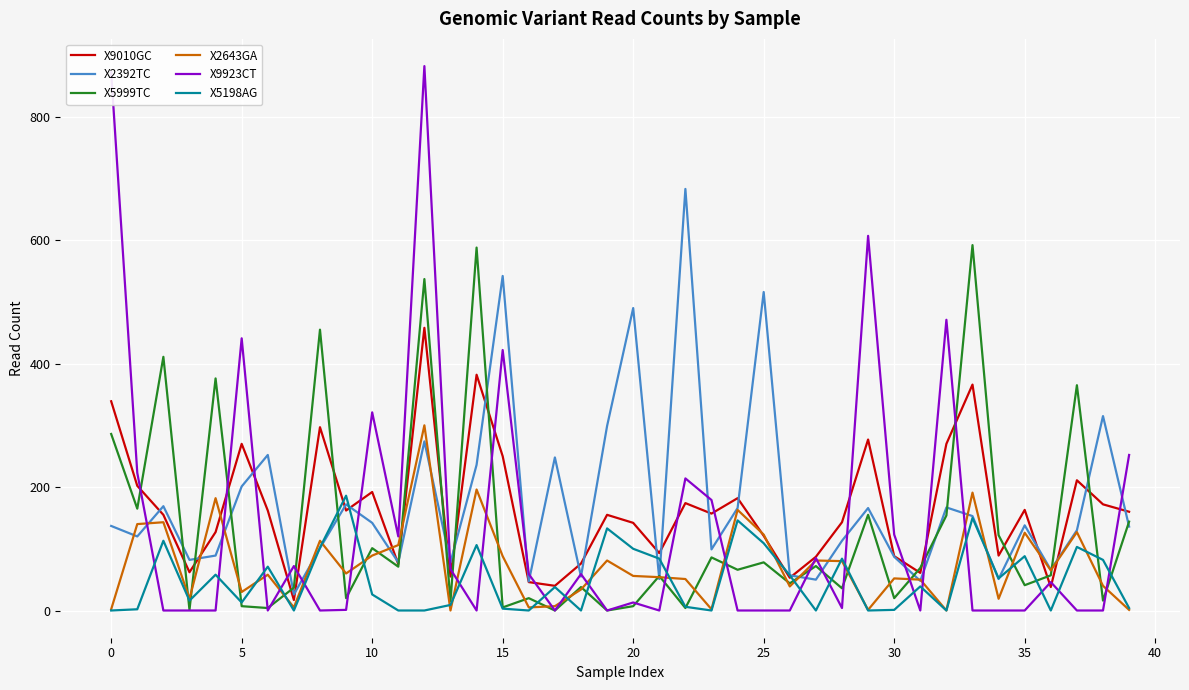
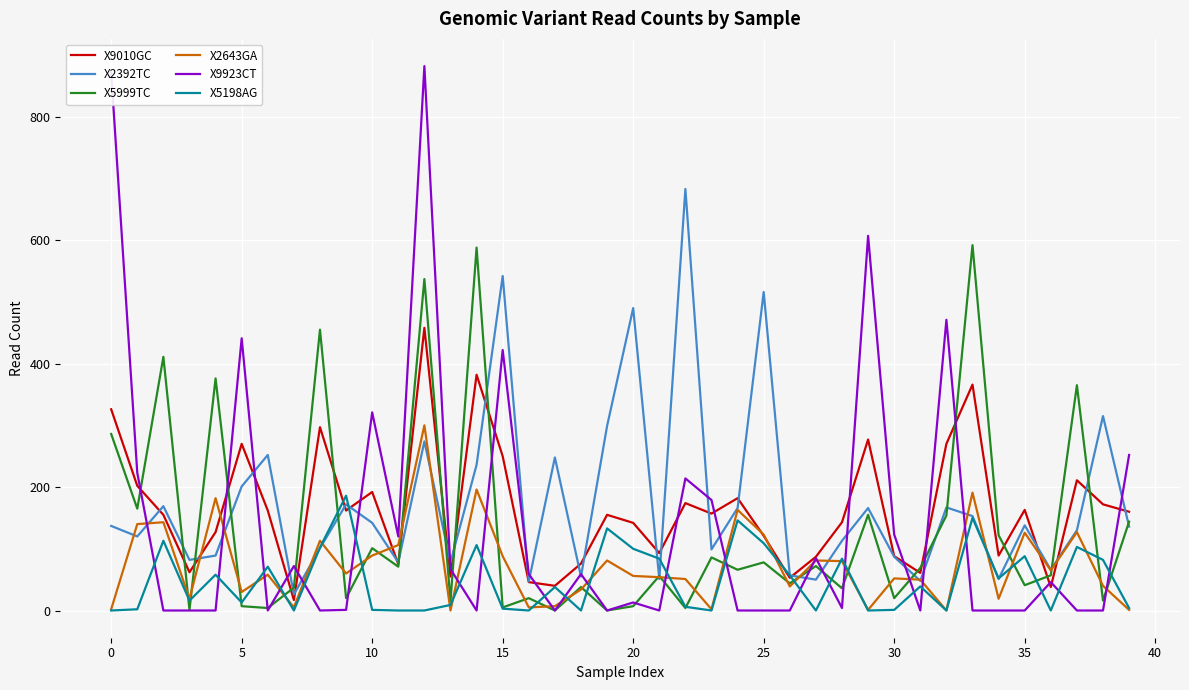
  {
    "X9010GC": {
-     "0": 340,
+     "0": 330,
      "5": 270,
      "10": 190,
      "15": 250,
      "20": 140,
      "35": 160
    },
    "X2392TC": {
      "0": 140,
      "5": 200,
      "10": 140,
      "15": 540,
      "20": 490,
      "25": 520,
      "35": 140
    },
    "X5999TC": {
      "0": 290,
      "5": 10,
      "10": 100,
      "20": 10,
      "25": 80,
      "30": 20,
      "35": 40
    },
    "X2643GA": {
      "5": 30,
      "10": 90,
      "15": 90,
      "20": 60,
      "30": 50,
      "35": 130
    },
    "X9923CT": {
      "5": 440,
      "10": 320,
      "15": 420,
      "20": 10,
      "25": 0,
      "30": 120,
      "35": 0
    },
    "X5198AG": {
      "5": 10,
-     "10": 30,
+     "10": 0,
      "20": 100,
      "25": 110,
      "30": 0,
      "35": 90
    }
  }
